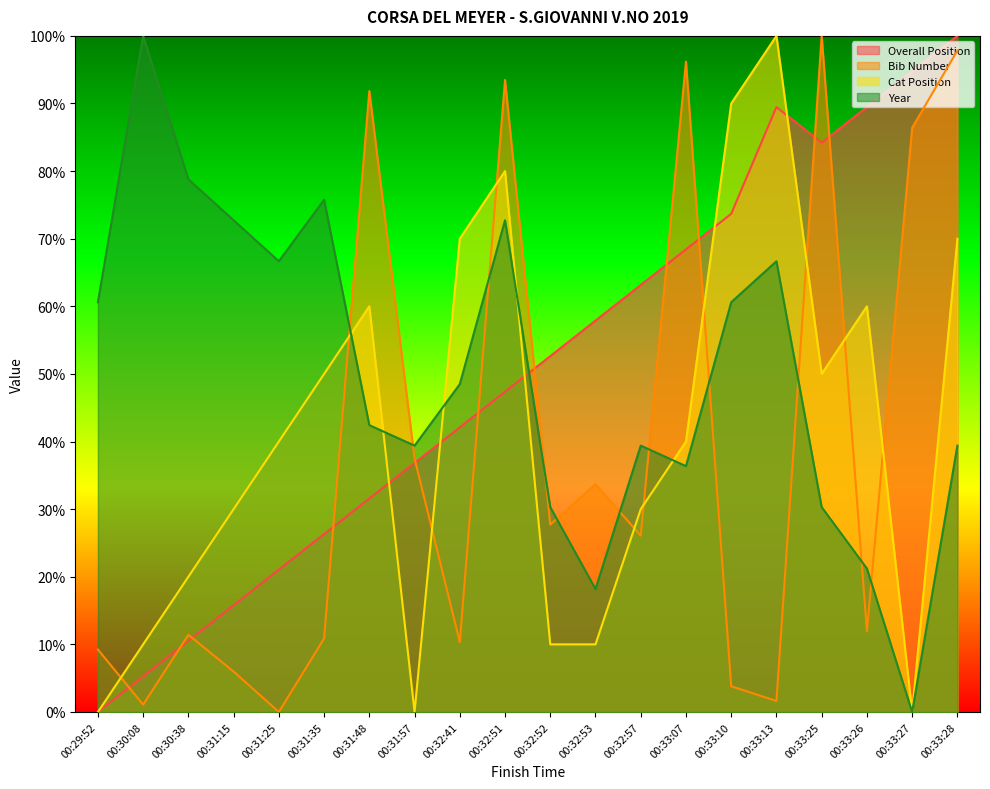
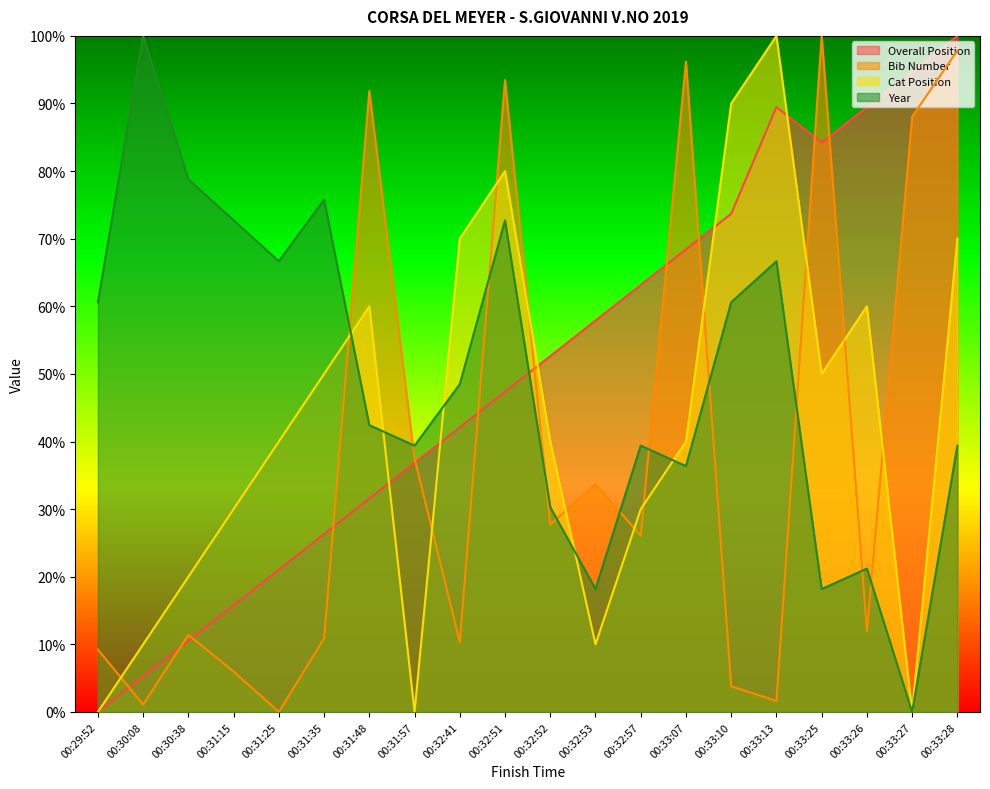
  {
    "Overall Position": {
      "00:30:08": "5%",
      "00:30:38": "11%",
      "00:31:15": "16%",
      "00:31:25": "21%",
      "00:31:35": "26%",
      "00:31:48": "32%",
      "00:31:57": "37%",
      "00:32:41": "42%",
      "00:32:51": "47%",
      "00:32:52": "53%",
      "00:32:53": "58%",
      "00:32:57": "63%",
      "00:33:07": "68%",
      "00:33:10": "74%",
      "00:33:13": "89%",
      "00:33:25": "84%",
      "00:33:26": "89%",
      "00:33:28": "100%"
    },
    "Bib Number": {
      "00:29:52": "9%",
      "00:30:08": "1%",
      "00:30:38": "11%",
      "00:31:15": "6%",
      "00:31:25": "0%",
      "00:31:35": "11%",
      "00:31:48": "92%",
      "00:31:57": "38%",
      "00:32:41": "10%",
      "00:32:51": "93%",
      "00:32:52": "28%",
      "00:32:53": "34%",
      "00:32:57": "26%",
      "00:33:07": "96%",
      "00:33:10": "4%",
      "00:33:13": "2%",
      "00:33:25": "100%",
      "00:33:26": "12%",
-     "00:33:27": "86%"
+     "00:33:27": "88%"
    },
    "Cat Position": {
      "00:30:08": "10%",
      "00:30:38": "20%",
      "00:31:15": "30%",
      "00:31:25": "40%",
      "00:31:35": "50%",
      "00:31:48": "60%",
      "00:31:57": "0%",
      "00:32:41": "70%",
      "00:32:51": "80%",
-     "00:32:52": "10%",
+     "00:32:52": "40%",
      "00:32:53": "10%",
      "00:32:57": "30%",
      "00:33:07": "40%",
      "00:33:10": "90%",
      "00:33:13": "100%",
      "00:33:25": "50%",
      "00:33:26": "60%",
      "00:33:28": "70%"
    },
    "Year": {
      "00:29:52": "61%",
      "00:30:08": "100%",
      "00:30:38": "79%",
      "00:31:15": "73%",
      "00:31:25": "67%",
      "00:31:35": "76%",
      "00:31:48": "42%",
      "00:31:57": "39%",
      "00:32:41": "48%",
      "00:32:51": "73%",
      "00:32:52": "30%",
      "00:32:53": "18%",
      "00:32:57": "39%",
      "00:33:07": "36%",
      "00:33:10": "61%",
      "00:33:13": "67%",
-     "00:33:25": "30%",
+     "00:33:25": "18%",
      "00:33:26": "21%",
      "00:33:28": "39%"
    }
  }
